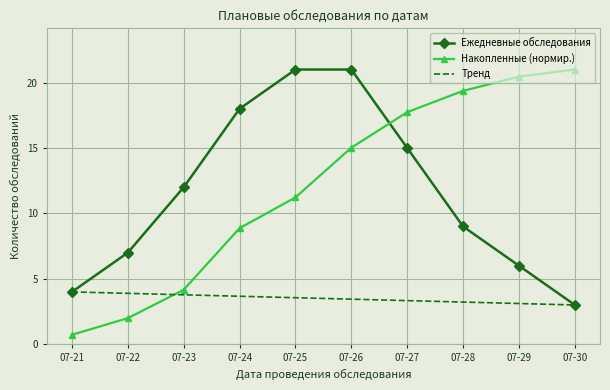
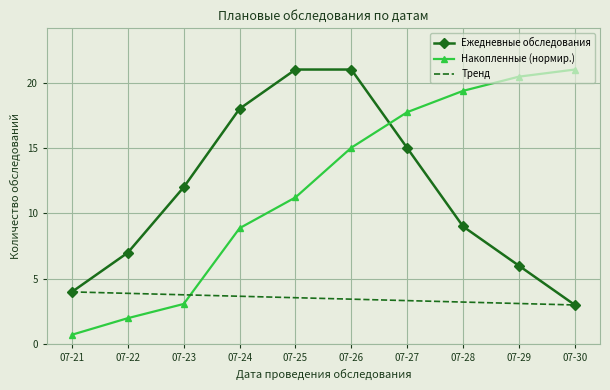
  {
    "Накопленные (нормир.)": {
      "07-21": 0.7,
      "07-22": 2.0,
-     "07-23": 4.2,
+     "07-23": 3.1,
      "07-24": 8.9,
      "07-25": 11.2,
      "07-26": 15.0,
      "07-27": 17.7,
      "07-28": 19.4
    }
  }
